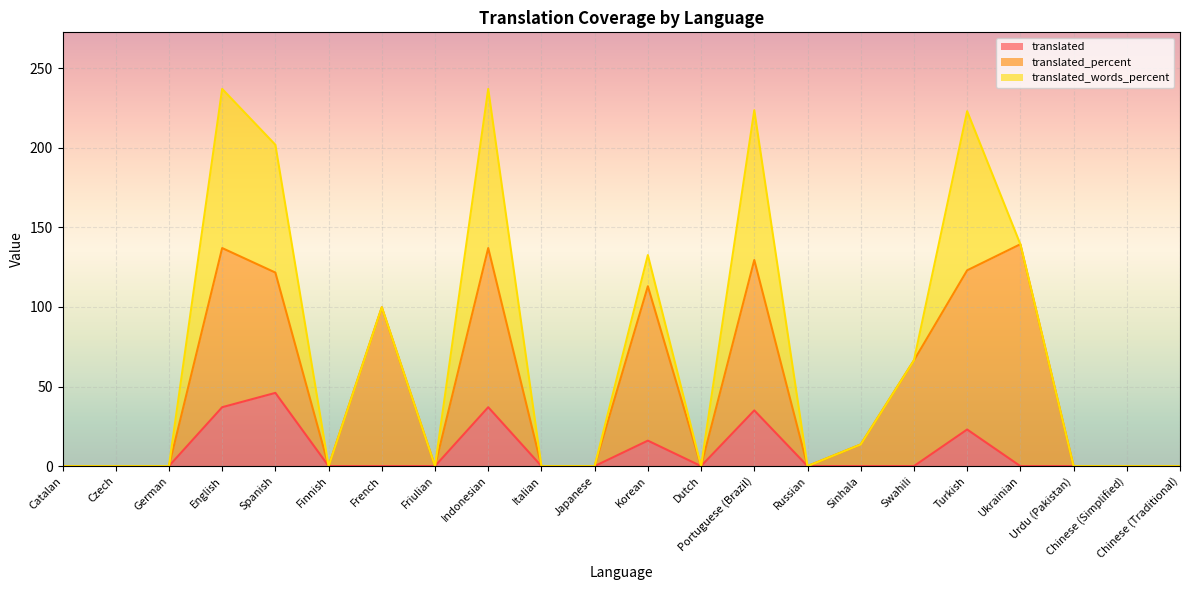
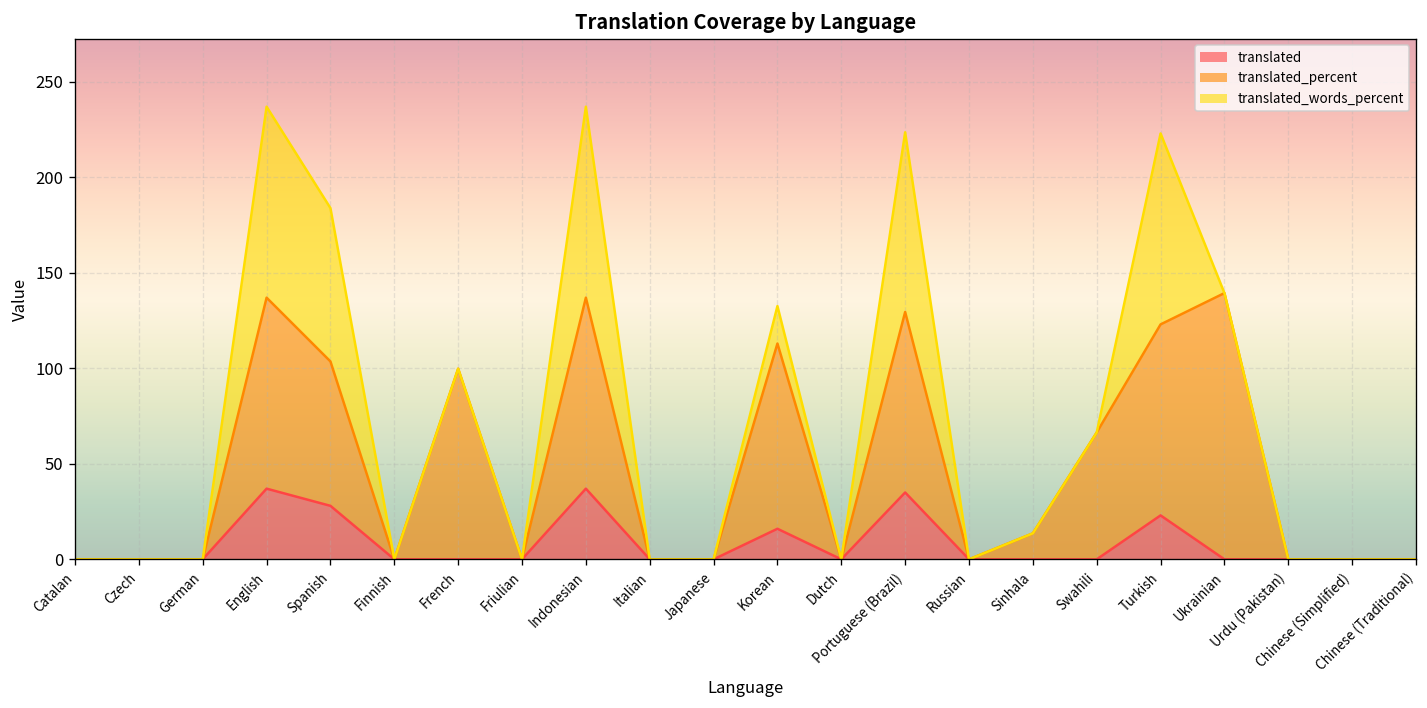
  {
    "translated": {
      "English": 37,
-     "Spanish": 46,
+     "Spanish": 28,
      "French": 0,
      "Indonesian": 37,
      "Korean": 16,
      "Portuguese (Brazil)": 35,
      "Sinhala": 0,
      "Swahili": 0,
      "Turkish": 23,
      "Ukrainian": 0
    },
    "translated_percent": {
      "English": 100,
      "Spanish": 76,
      "Indonesian": 100,
      "Korean": 97,
      "Portuguese (Brazil)": 95,
      "Turkish": 100
    },
    "translated_words_percent": {
      "English": 100,
      "Spanish": 80,
      "Indonesian": 100,
      "Korean": 20,
      "Portuguese (Brazil)": 94,
      "Turkish": 100
    }
  }
